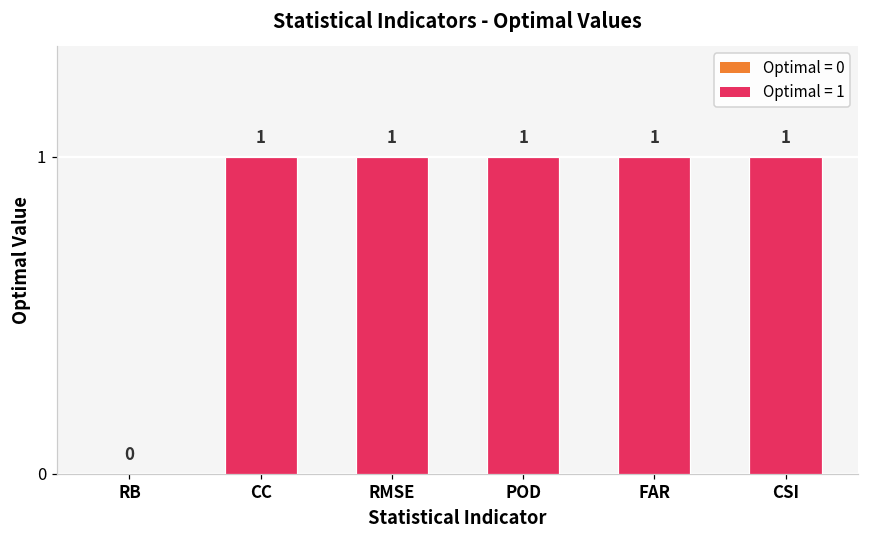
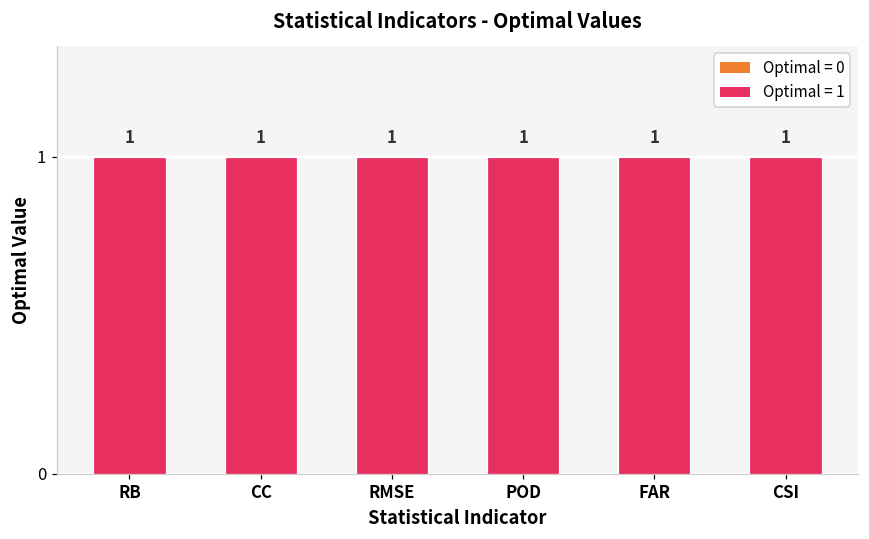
  {
-   "RB": 0,
+   "RB": 1,
    "CC": 1,
    "RMSE": 1,
    "POD": 1,
    "FAR": 1,
    "CSI": 1
  }
